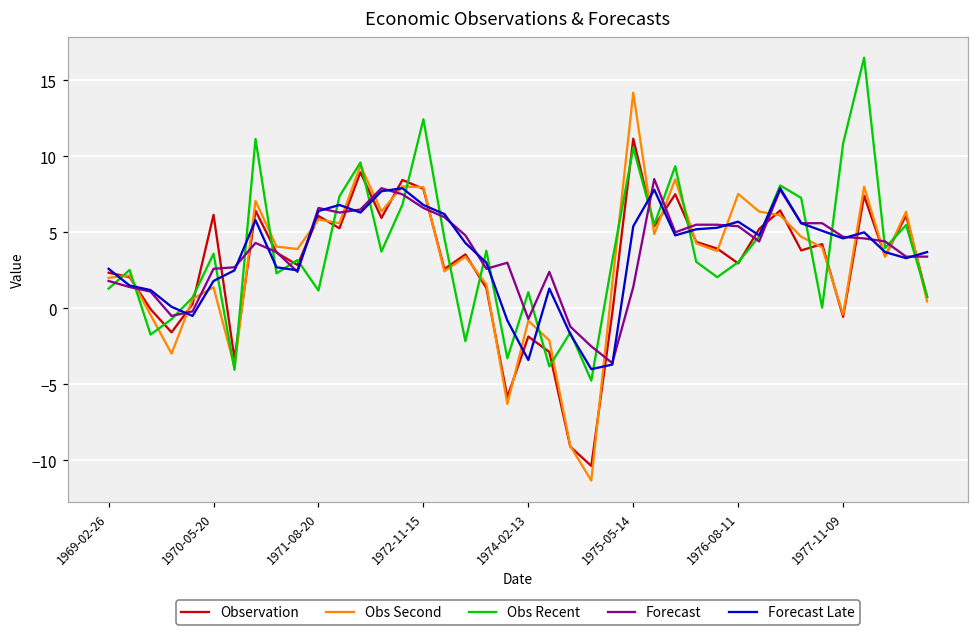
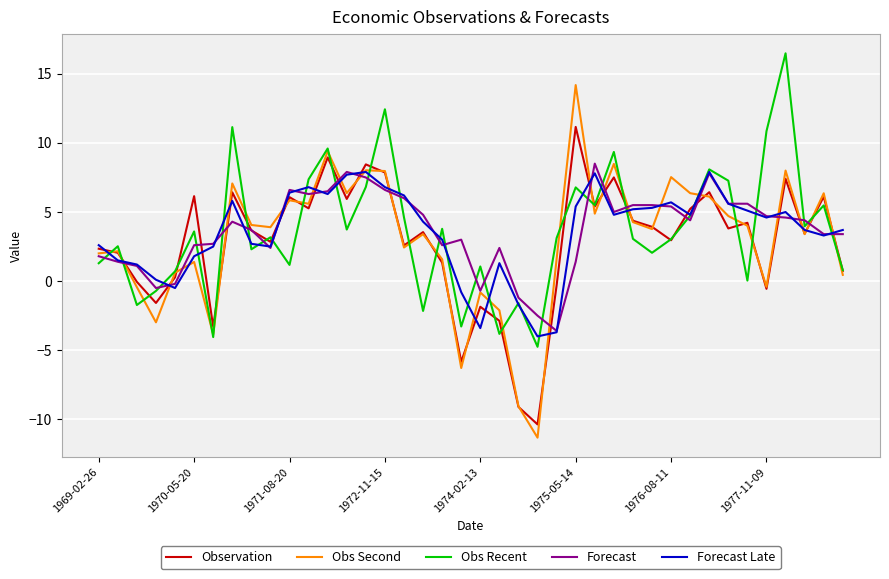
  {
    "Observation": {
      "1969-02-26": 2.3,
      "1970-05-20": 6.1,
      "1971-08-20": 6.1,
      "1974-02-13": -1.9,
      "1975-05-14": 11.2
    },
    "Obs Second": {
      "1969-02-26": 2.0,
      "1970-05-20": 1.4,
      "1971-08-20": 5.8,
      "1975-05-14": 14.2,
      "1976-08-11": 7.5
    },
    "Obs Recent": {
      "1969-02-26": 1.3,
      "1970-05-20": 3.6,
      "1971-08-20": 1.2,
      "1972-11-15": 12.4,
      "1974-02-13": 1.1,
-     "1975-05-14": 10.6,
+     "1975-05-14": 6.8,
      "1977-11-09": 10.8
    },
    "Forecast": {
      "1969-02-26": 1.8,
      "1970-05-20": 2.6,
      "1971-08-20": 6.6,
      "1972-11-15": 6.6,
      "1975-05-14": 1.4,
      "1976-08-11": 5.4
    },
    "Forecast Late": {
      "1969-02-26": 2.6,
      "1970-05-20": 1.8,
      "1971-08-20": 6.4,
      "1972-11-15": 6.8,
      "1974-02-13": -3.4,
      "1975-05-14": 5.4,
      "1976-08-11": 5.7
    }
  }
